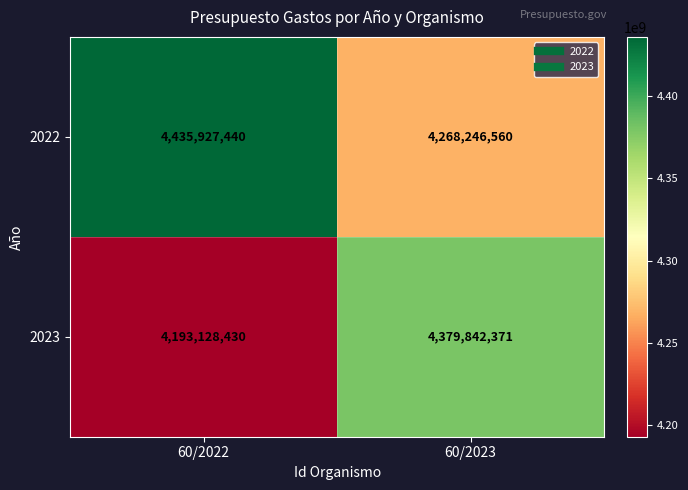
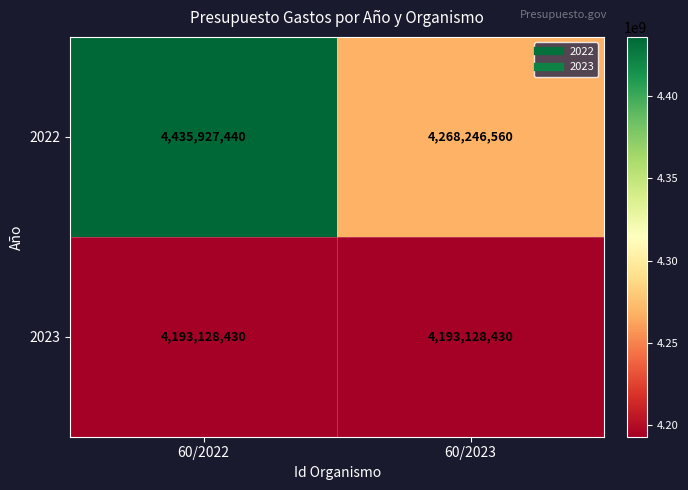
  {
    "2022": {
      "60/2022": "4,435,927,440",
      "60/2023": "4,268,246,560"
    },
    "2023": {
      "60/2022": "4,193,128,430",
-     "60/2023": "4,379,842,371"
+     "60/2023": "4,193,128,430"
    }
  }
